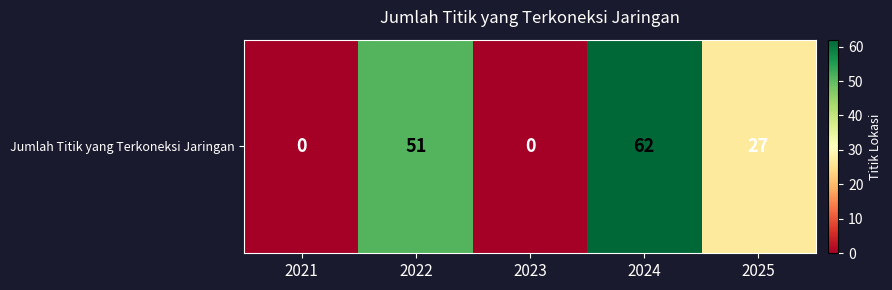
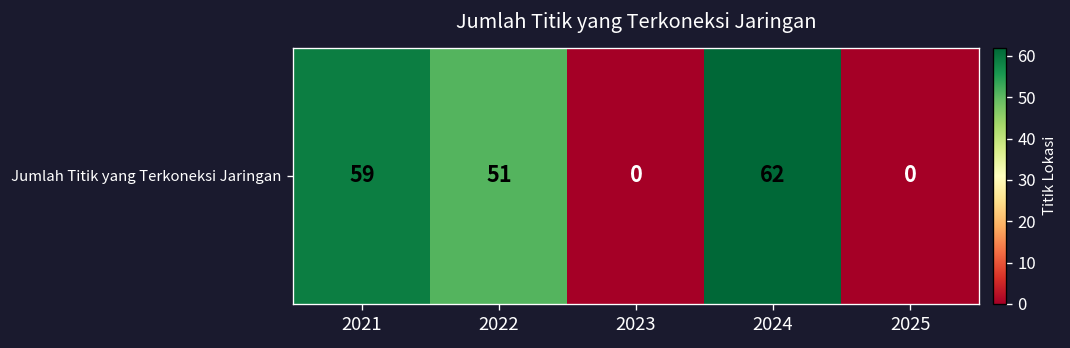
  {
    "Jumlah Titik yang Terkoneksi Jaringan": {
-     "2021": 0,
+     "2021": 59,
      "2022": 51,
      "2023": 0,
      "2024": 62,
-     "2025": 27
+     "2025": 0
    }
  }
